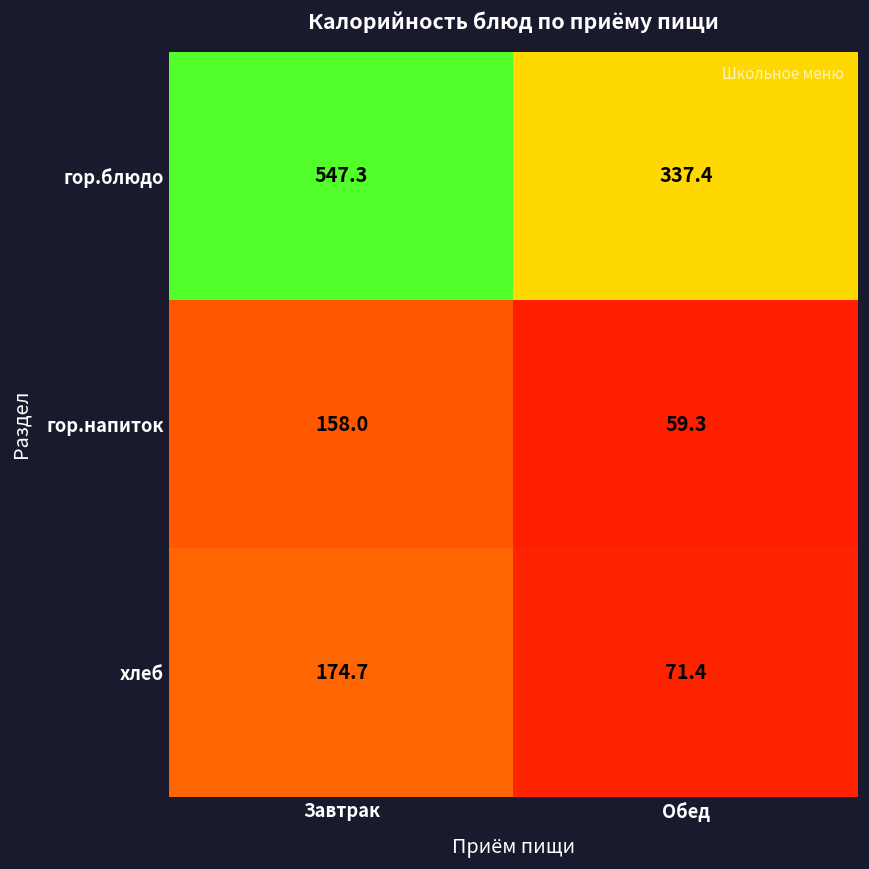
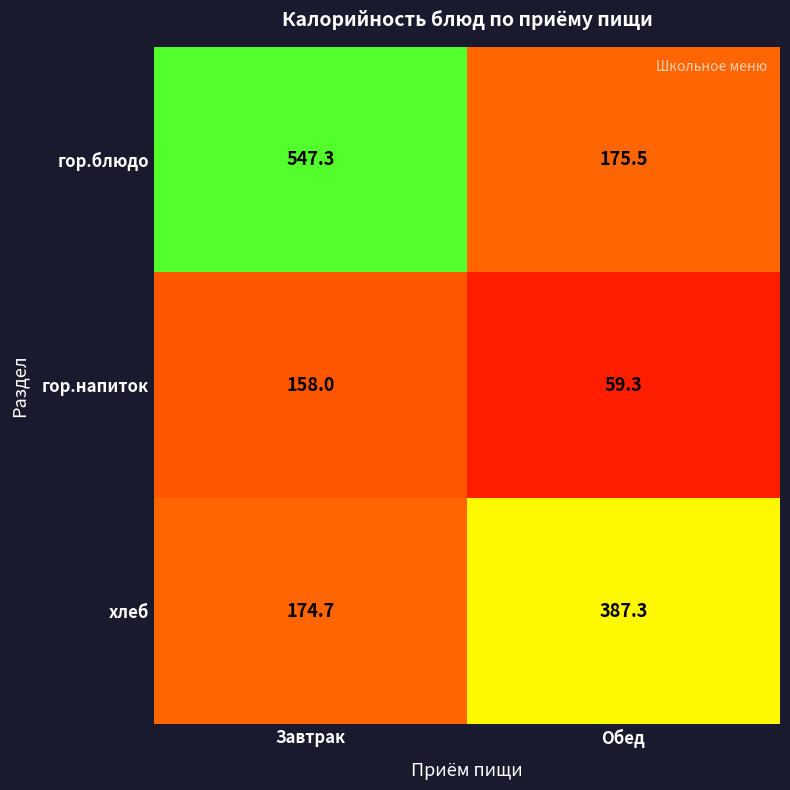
  {
    "гор.блюдо": {
      "Завтрак": 547.3,
-     "Обед": 337.4
+     "Обед": 175.5
    },
    "гор.напиток": {
      "Завтрак": 158.0,
      "Обед": 59.3
    },
    "хлеб": {
      "Завтрак": 174.7,
-     "Обед": 71.4
+     "Обед": 387.3
    }
  }
